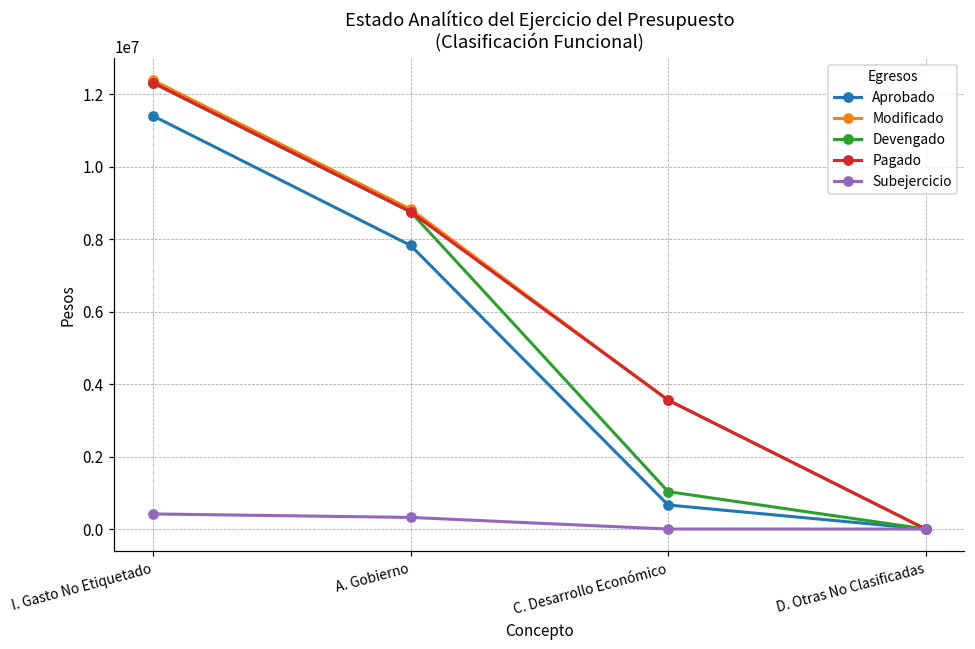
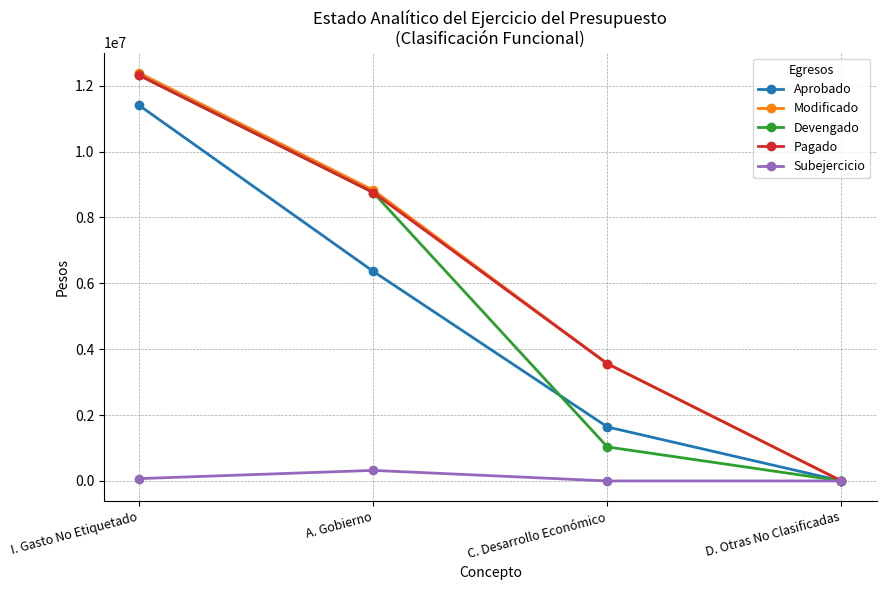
  {
    "Aprobado": {
      "I. Gasto No Etiquetado": 11400000,
-     "A. Gobierno": 7800000,
-     "C. Desarrollo Económico": 700000
+     "A. Gobierno": 6400000,
+     "C. Desarrollo Económico": 1600000
    },
    "Devengado": {
      "C. Desarrollo Económico": 1000000
    },
    "Subejercicio": {
-     "I. Gasto No Etiquetado": 400000,
+     "I. Gasto No Etiquetado": 100000,
      "A. Gobierno": 300000,
      "C. Desarrollo Económico": 0
    }
  }
